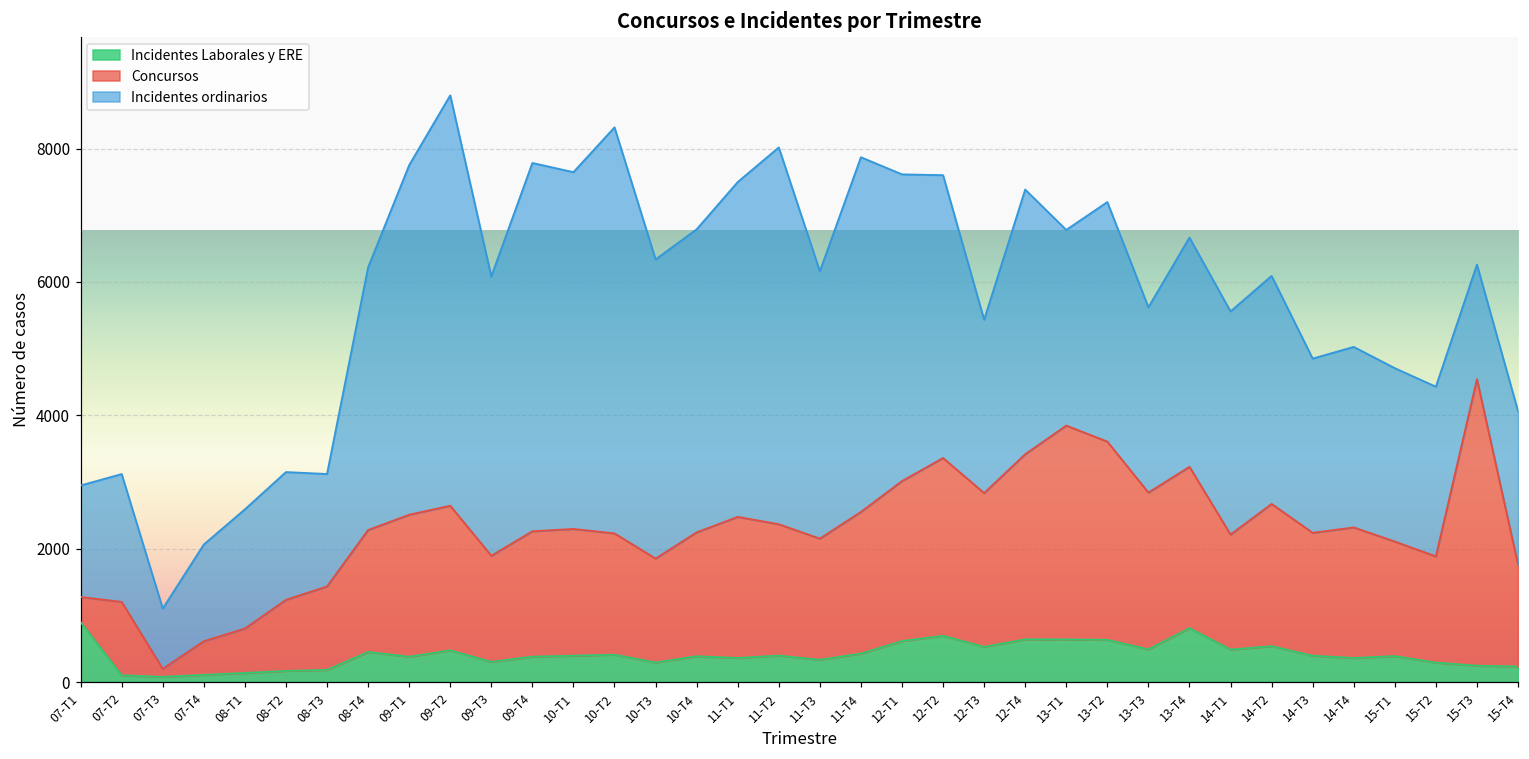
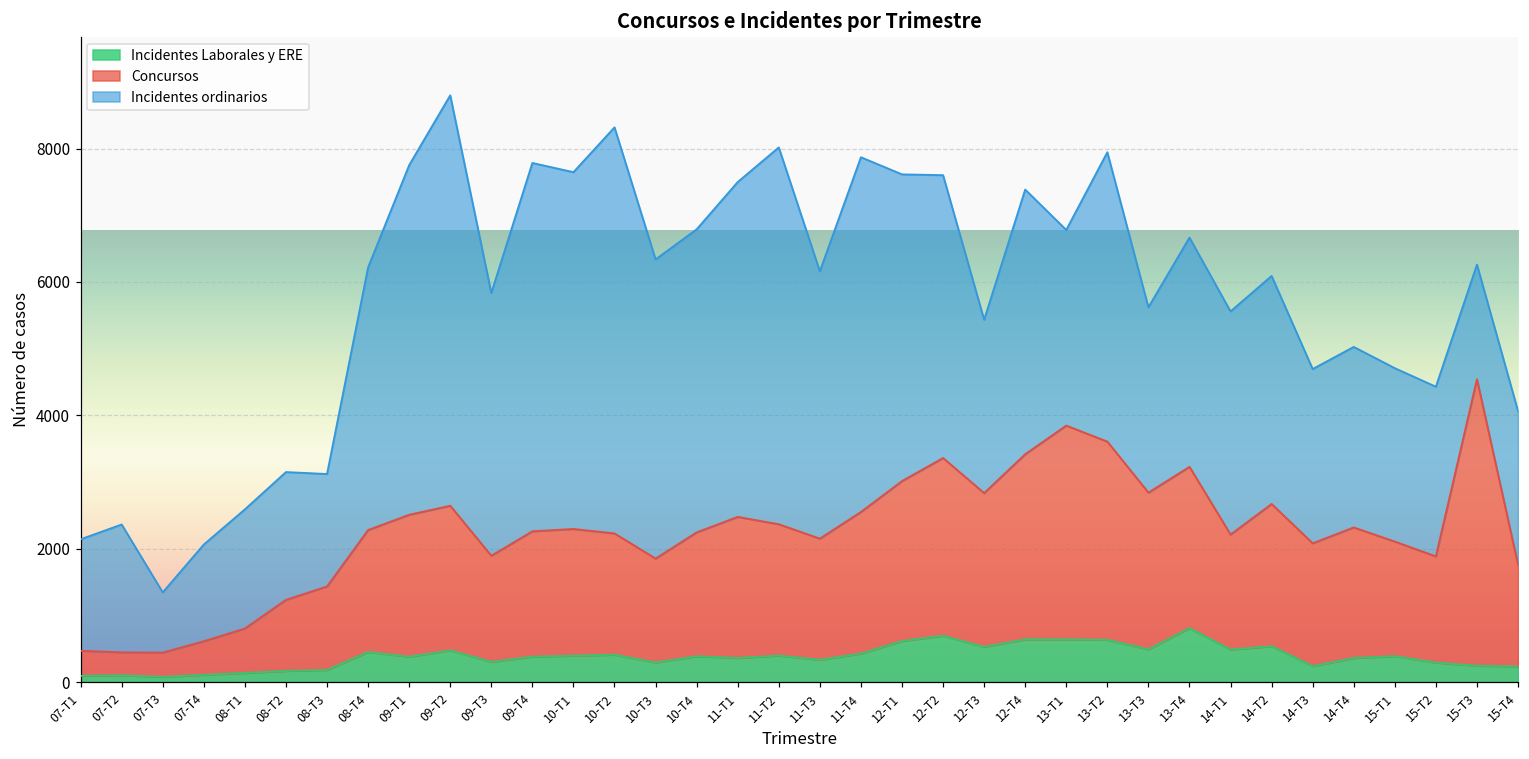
  {
    "Incidentes Laborales y ERE": {
-     "07-T1": 900,
+     "07-T1": 100,
      "07-T2": 100,
      "07-T3": 100,
      "07-T4": 100,
      "08-T1": 100,
      "08-T2": 200,
      "08-T3": 200,
      "08-T4": 500,
      "09-T1": 400,
      "09-T2": 500,
      "09-T3": 300,
      "09-T4": 400,
      "10-T1": 400,
      "10-T2": 400,
      "10-T3": 300,
      "10-T4": 400,
      "11-T1": 400,
      "11-T2": 400,
      "11-T3": 300,
      "11-T4": 400,
      "12-T1": 600,
      "12-T2": 700,
      "12-T3": 500,
      "12-T4": 600,
      "13-T1": 600,
      "13-T2": 600,
      "13-T3": 500,
      "13-T4": 800,
      "14-T1": 500,
      "14-T2": 500,
-     "14-T3": 400,
+     "14-T3": 200,
      "14-T4": 400,
      "15-T1": 400,
      "15-T2": 300,
      "15-T3": 200,
      "15-T4": 200
    },
    "Concursos": {
      "07-T1": 400,
-     "07-T2": 1100,
-     "07-T3": 100,
+     "07-T2": 300,
+     "07-T3": 400,
      "07-T4": 500,
      "08-T1": 700,
      "08-T2": 1100,
      "08-T3": 1300,
      "08-T4": 1800,
      "09-T1": 2100,
      "09-T2": 2200,
      "09-T3": 1600,
      "09-T4": 1900,
      "10-T1": 1900,
      "10-T2": 1800,
      "10-T3": 1600,
      "10-T4": 1900,
      "11-T1": 2100,
      "11-T2": 2000,
      "11-T3": 1800,
      "11-T4": 2100,
      "12-T1": 2400,
      "12-T2": 2700,
      "12-T3": 2300,
      "12-T4": 2800,
      "13-T1": 3200,
      "13-T2": 3000,
      "13-T3": 2400,
      "13-T4": 2400,
      "14-T1": 1700,
      "14-T2": 2100,
      "14-T3": 1800,
      "14-T4": 2000,
      "15-T1": 1700,
      "15-T2": 1600,
      "15-T3": 4300,
      "15-T4": 1500
    },
    "Incidentes ordinarios": {
      "07-T1": 1700,
      "07-T2": 1900,
      "07-T3": 900,
      "07-T4": 1500,
      "08-T1": 1800,
      "08-T2": 1900,
      "08-T3": 1700,
      "08-T4": 3900,
      "09-T1": 5200,
      "09-T2": 6200,
-     "09-T3": 4200,
+     "09-T3": 3900,
      "09-T4": 5500,
      "10-T1": 5400,
      "10-T2": 6100,
      "10-T3": 4500,
      "10-T4": 4500,
      "11-T1": 5000,
      "11-T2": 5700,
      "11-T3": 4000,
      "11-T4": 5300,
      "12-T1": 4600,
      "12-T2": 4200,
      "12-T3": 2600,
      "12-T4": 4000,
      "13-T1": 2900,
-     "13-T2": 3600,
+     "13-T2": 4300,
      "13-T3": 2800,
      "13-T4": 3400,
      "14-T1": 3300,
      "14-T2": 3400,
      "14-T3": 2600,
      "14-T4": 2700,
      "15-T1": 2600,
      "15-T2": 2500,
      "15-T3": 1700,
      "15-T4": 2300
    }
  }
